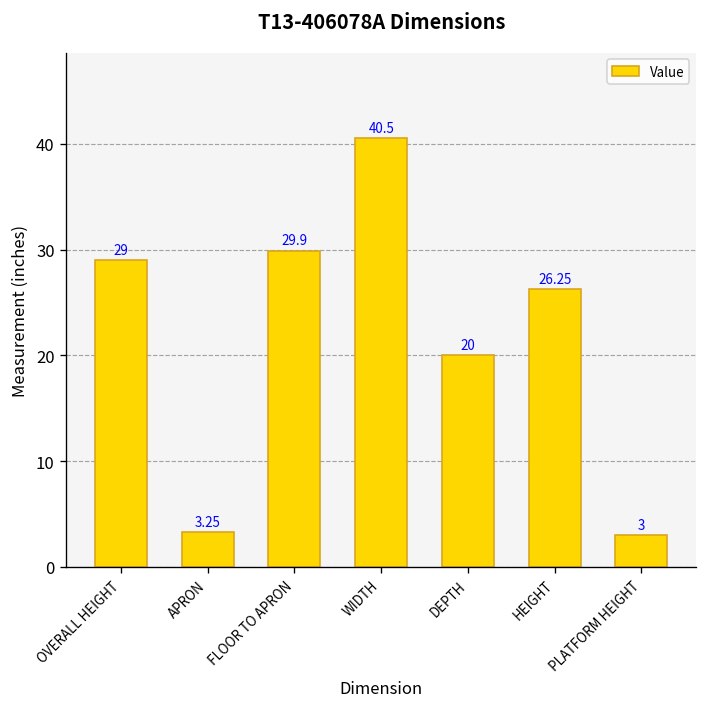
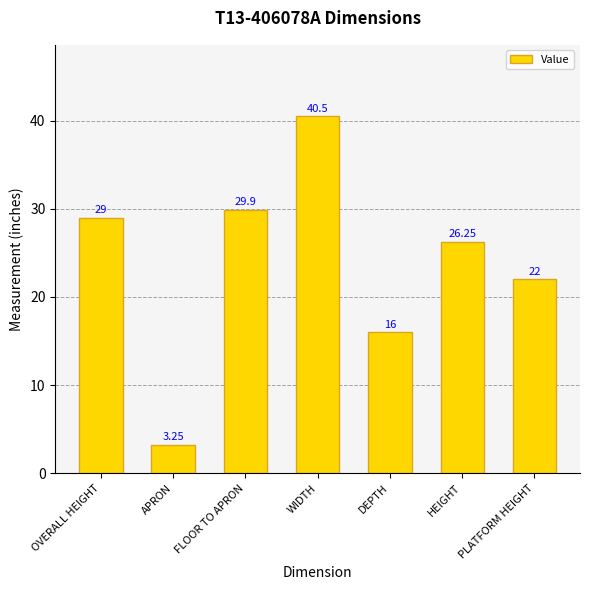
  {
    "OVERALL HEIGHT": 29,
    "APRON": 3.25,
    "FLOOR TO APRON": 29.9,
    "WIDTH": 40.5,
-   "DEPTH": 20,
+   "DEPTH": 16,
    "HEIGHT": 26.25,
-   "PLATFORM HEIGHT": 3
+   "PLATFORM HEIGHT": 22
  }
